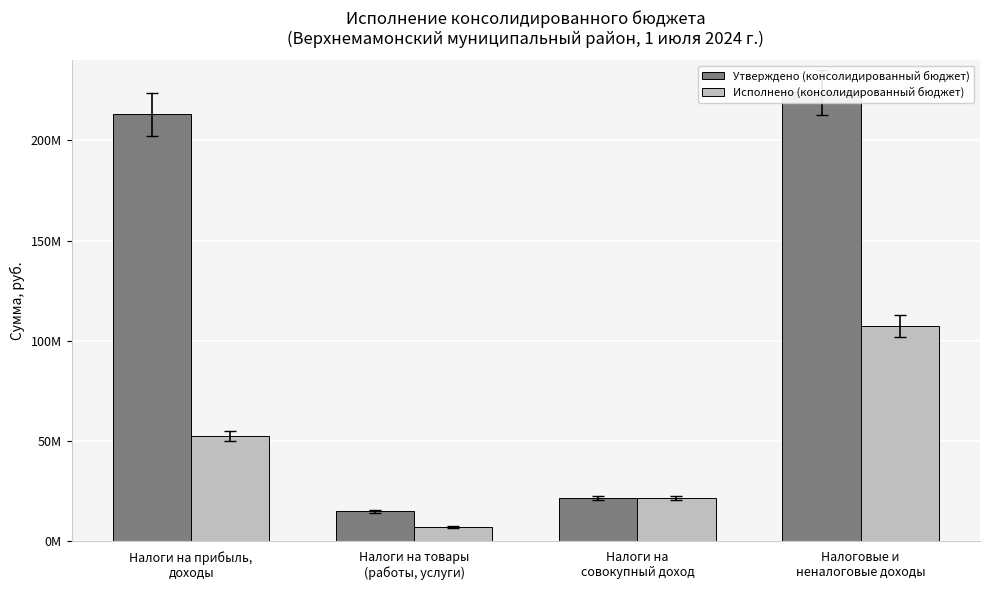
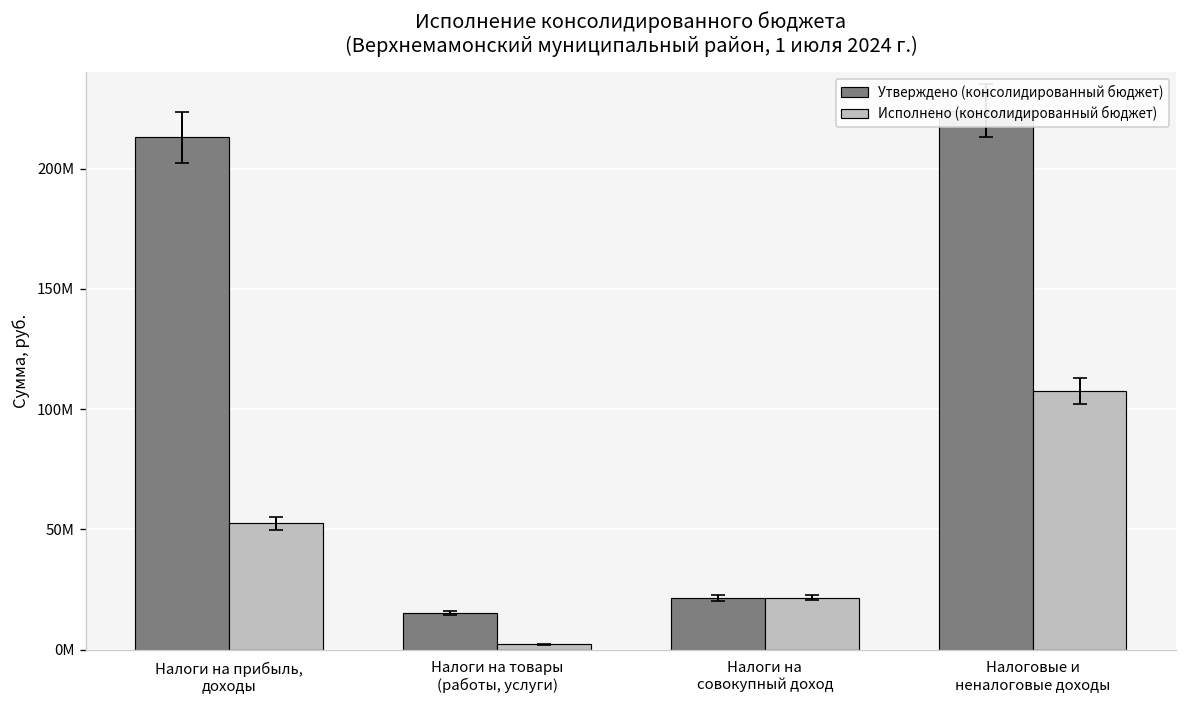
  {
    "Утверждено (консолидированный бюджет)": {
      "Налоги на прибыль, доходы": 213000000,
      "Налоги на товары (работы, услуги)": 15000000,
      "Налоги на совокупный доход": 22000000
    },
    "Исполнено (консолидированный бюджет)": {
      "Налоги на прибыль, доходы": 53000000,
-     "Налоги на товары (работы, услуги)": 7000000,
+     "Налоги на товары (работы, услуги)": 2000000,
      "Налоги на совокупный доход": 22000000,
      "Налоговые и неналоговые доходы": 108000000
    }
  }
